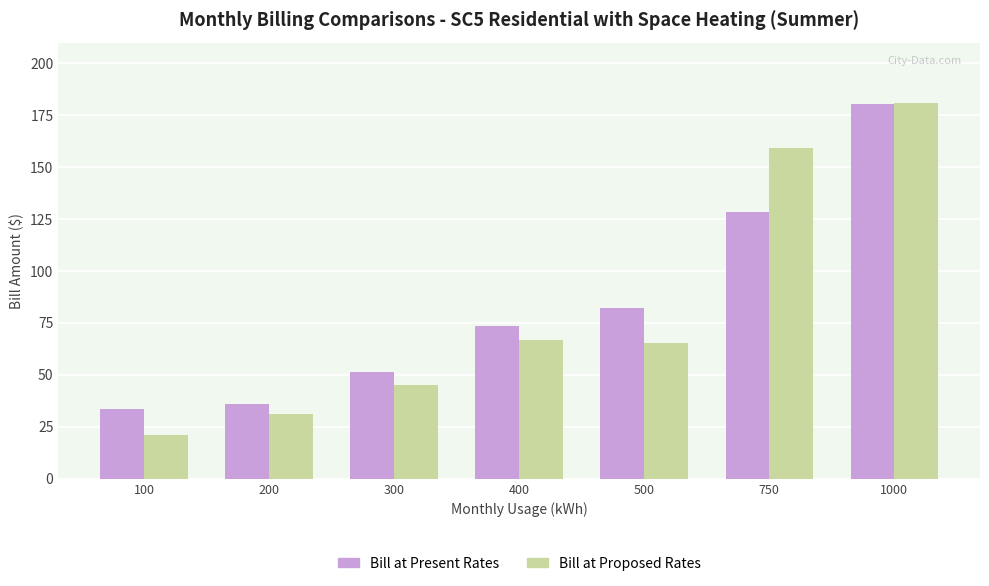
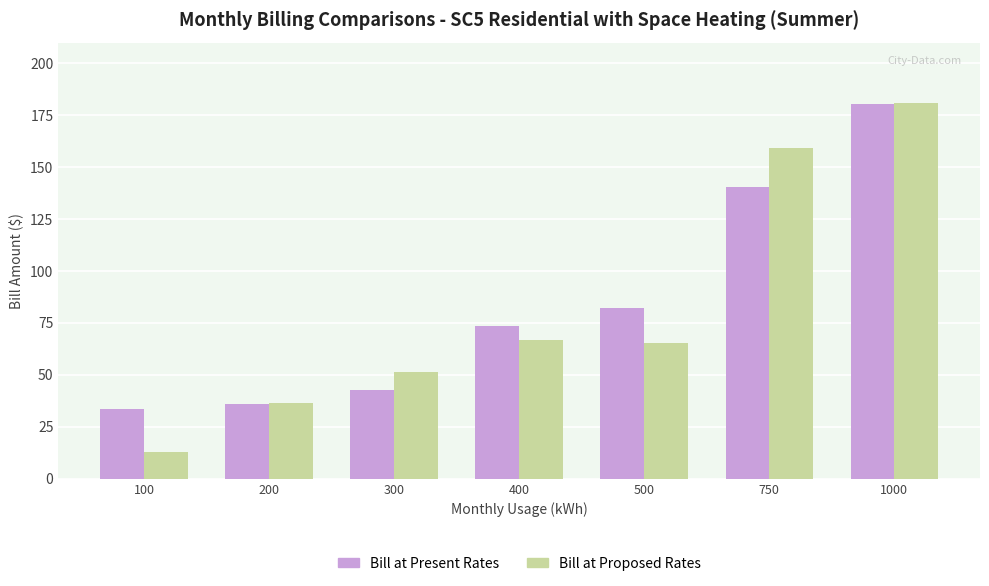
  {
    "Bill at Present Rates": {
      "100": 33,
      "200": 36,
-     "300": 51,
+     "300": 42,
      "400": 73,
      "500": 82,
-     "750": 129,
+     "750": 140,
      "1000": 180
    },
    "Bill at Proposed Rates": {
-     "100": 21,
-     "200": 31,
-     "300": 45,
+     "100": 13,
+     "200": 36,
+     "300": 52,
      "400": 67,
      "500": 65,
      "750": 159,
      "1000": 181
    }
  }
